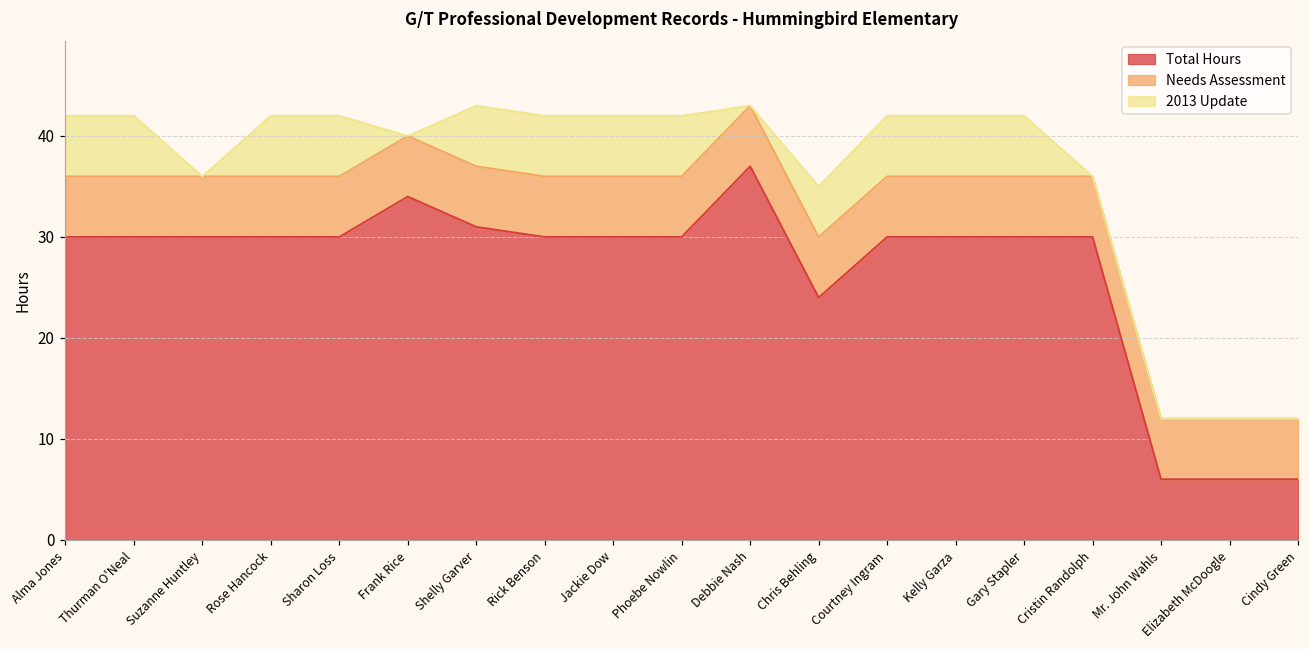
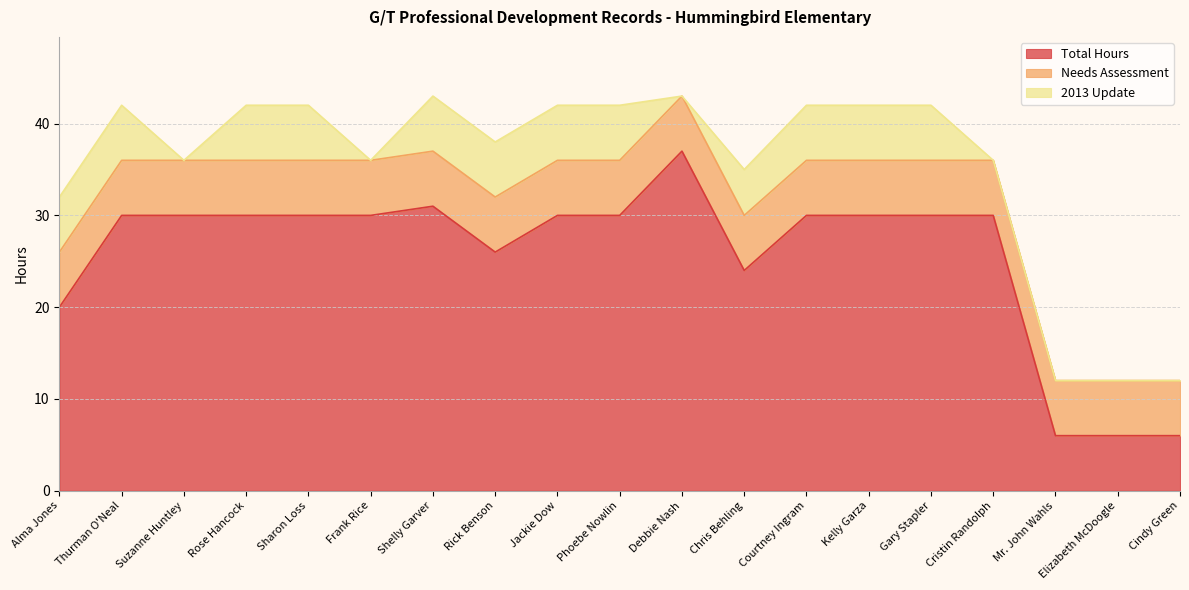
  {
    "Total Hours": {
-     "Alma Jones": 30,
+     "Alma Jones": 20,
      "Thurman O'Neal": 30,
      "Suzanne Huntley": 30,
      "Rose Hancock": 30,
      "Sharon Loss": 30,
-     "Frank Rice": 34,
+     "Frank Rice": 30,
      "Shelly Garver": 31,
-     "Rick Benson": 30,
+     "Rick Benson": 26,
      "Jackie Dow": 30,
      "Phoebe Nowlin": 30,
      "Debbie Nash": 37,
      "Chris Behling": 24,
      "Courtney Ingram": 30,
      "Kelly Garza": 30,
      "Gary Stapler": 30,
      "Cristin Randolph": 30,
      "Mr. John Wahls": 6,
      "Elizabeth McDoogle": 6,
      "Cindy Green": 6
    },
    "Needs Assessment": {
      "Alma Jones": 6,
      "Thurman O'Neal": 6,
      "Rose Hancock": 6,
      "Sharon Loss": 6,
      "Shelly Garver": 6,
      "Rick Benson": 6,
      "Jackie Dow": 6,
      "Phoebe Nowlin": 6,
      "Chris Behling": 6,
      "Courtney Ingram": 6,
      "Kelly Garza": 6,
      "Gary Stapler": 6
    },
    "2013 Update": {
      "Alma Jones": 6,
      "Thurman O'Neal": 6,
      "Rose Hancock": 6,
      "Sharon Loss": 6,
      "Shelly Garver": 6,
      "Rick Benson": 6,
      "Jackie Dow": 6,
      "Phoebe Nowlin": 6,
      "Chris Behling": 5,
      "Courtney Ingram": 6,
      "Kelly Garza": 6,
      "Gary Stapler": 6
    }
  }
